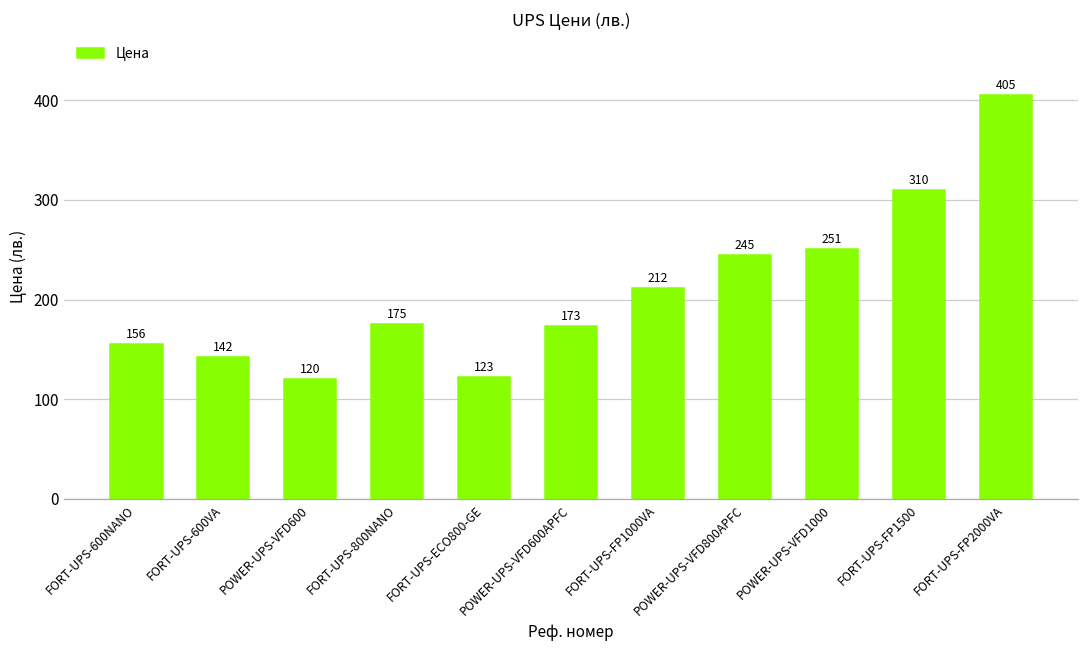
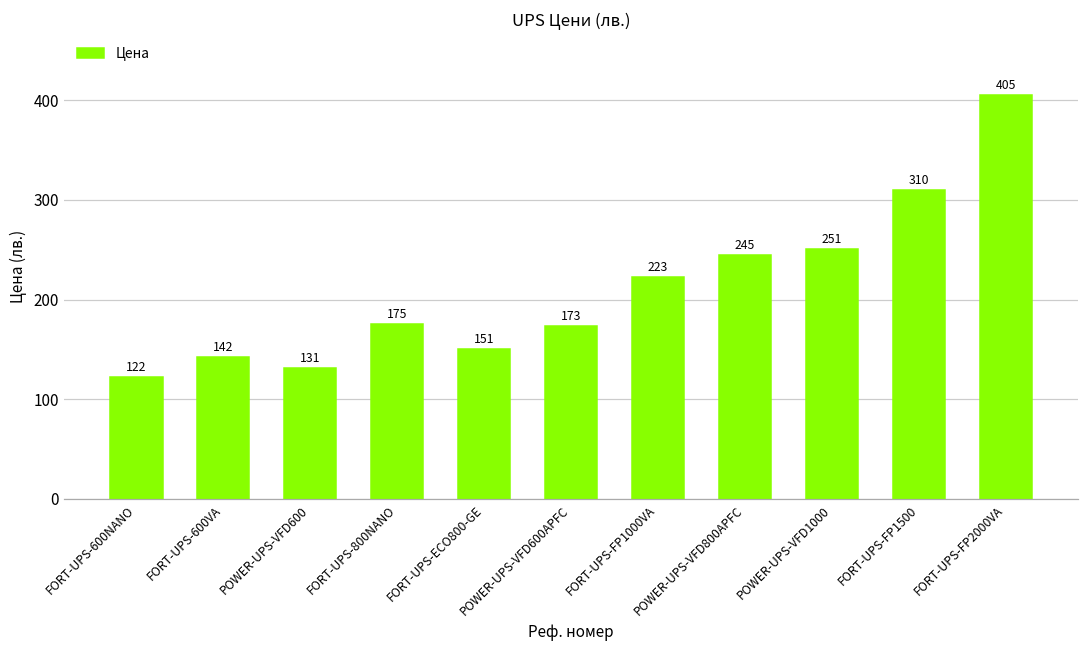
  {
-   "FORT-UPS-600NANO": 156,
+   "FORT-UPS-600NANO": 122,
    "FORT-UPS-600VA": 142,
-   "POWER-UPS-VFD600": 120,
+   "POWER-UPS-VFD600": 131,
    "FORT-UPS-800NANO": 175,
-   "FORT-UPS-ECO800-GE": 123,
+   "FORT-UPS-ECO800-GE": 151,
    "POWER-UPS-VFD600APFC": 173,
-   "FORT-UPS-FP1000VA": 212,
+   "FORT-UPS-FP1000VA": 223,
    "POWER-UPS-VFD800APFC": 245,
    "POWER-UPS-VFD1000": 251,
    "FORT-UPS-FP1500": 310,
    "FORT-UPS-FP2000VA": 405
  }
